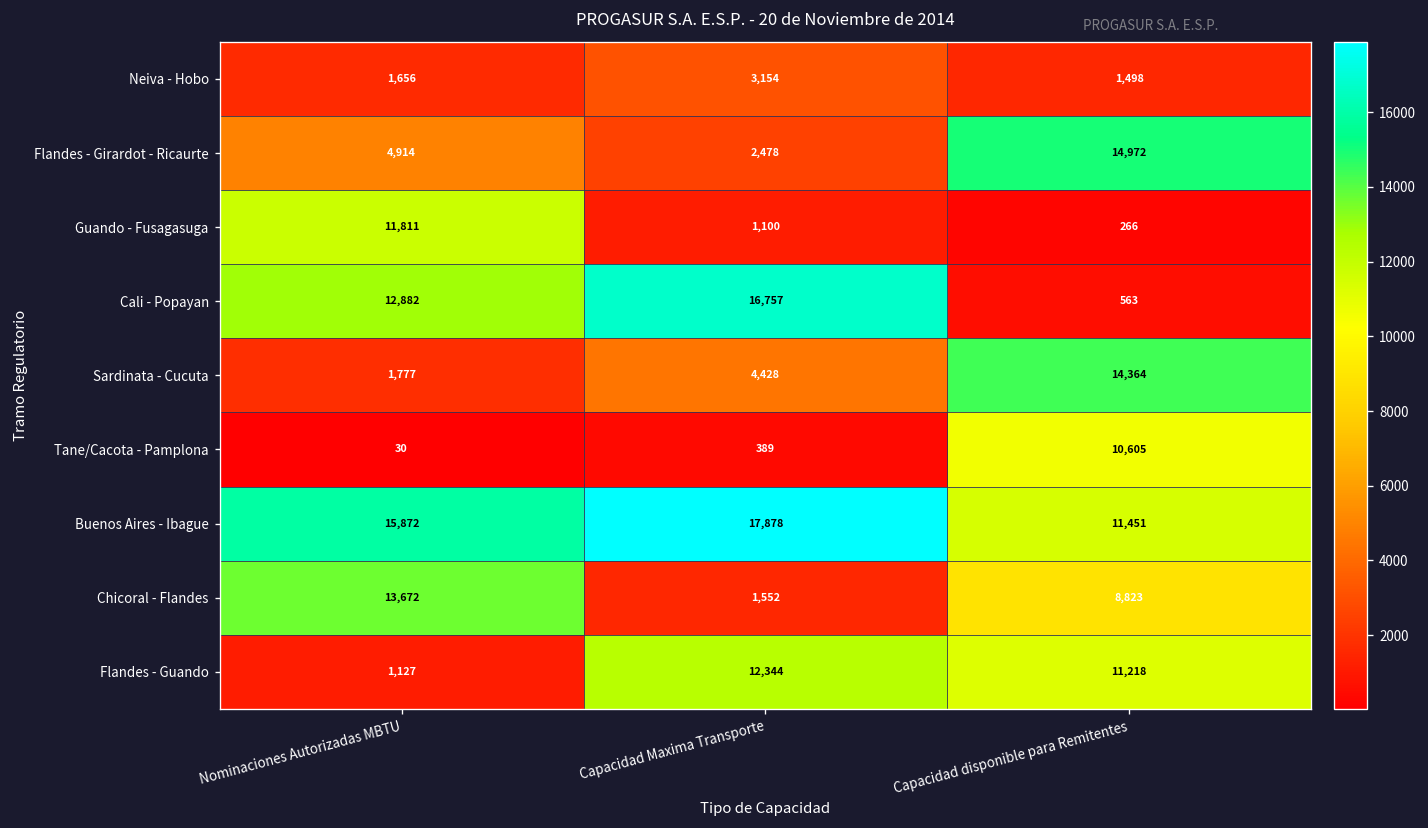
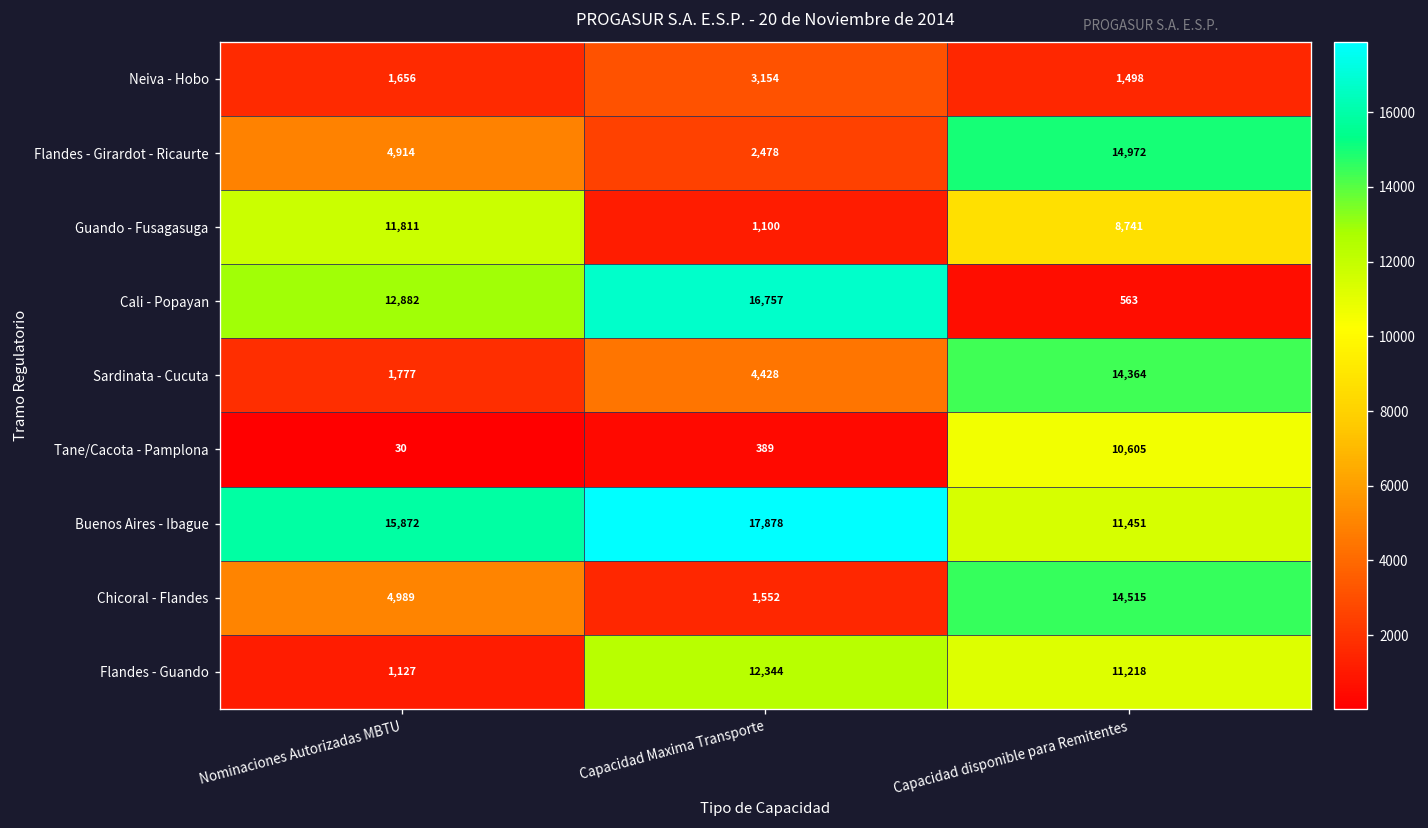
  {
    "Neiva - Hobo": {
      "Nominaciones Autorizadas MBTU": "1,656",
      "Capacidad Maxima Transporte": "3,154",
      "Capacidad disponible para Remitentes": "1,498"
    },
    "Flandes - Girardot - Ricaurte": {
      "Nominaciones Autorizadas MBTU": "4,914",
      "Capacidad Maxima Transporte": "2,478",
      "Capacidad disponible para Remitentes": "14,972"
    },
    "Guando - Fusagasuga": {
      "Nominaciones Autorizadas MBTU": "11,811",
      "Capacidad Maxima Transporte": "1,100",
-     "Capacidad disponible para Remitentes": "266"
+     "Capacidad disponible para Remitentes": "8,741"
    },
    "Cali - Popayan": {
      "Nominaciones Autorizadas MBTU": "12,882",
      "Capacidad Maxima Transporte": "16,757",
      "Capacidad disponible para Remitentes": "563"
    },
    "Sardinata - Cucuta": {
      "Nominaciones Autorizadas MBTU": "1,777",
      "Capacidad Maxima Transporte": "4,428",
      "Capacidad disponible para Remitentes": "14,364"
    },
    "Tane/Cacota - Pamplona": {
      "Nominaciones Autorizadas MBTU": "30",
      "Capacidad Maxima Transporte": "389",
      "Capacidad disponible para Remitentes": "10,605"
    },
    "Buenos Aires - Ibague": {
      "Nominaciones Autorizadas MBTU": "15,872",
      "Capacidad Maxima Transporte": "17,878",
      "Capacidad disponible para Remitentes": "11,451"
    },
    "Chicoral - Flandes": {
-     "Nominaciones Autorizadas MBTU": "13,672",
+     "Nominaciones Autorizadas MBTU": "4,989",
      "Capacidad Maxima Transporte": "1,552",
-     "Capacidad disponible para Remitentes": "8,823"
+     "Capacidad disponible para Remitentes": "14,515"
    },
    "Flandes - Guando": {
      "Nominaciones Autorizadas MBTU": "1,127",
      "Capacidad Maxima Transporte": "12,344",
      "Capacidad disponible para Remitentes": "11,218"
    }
  }
